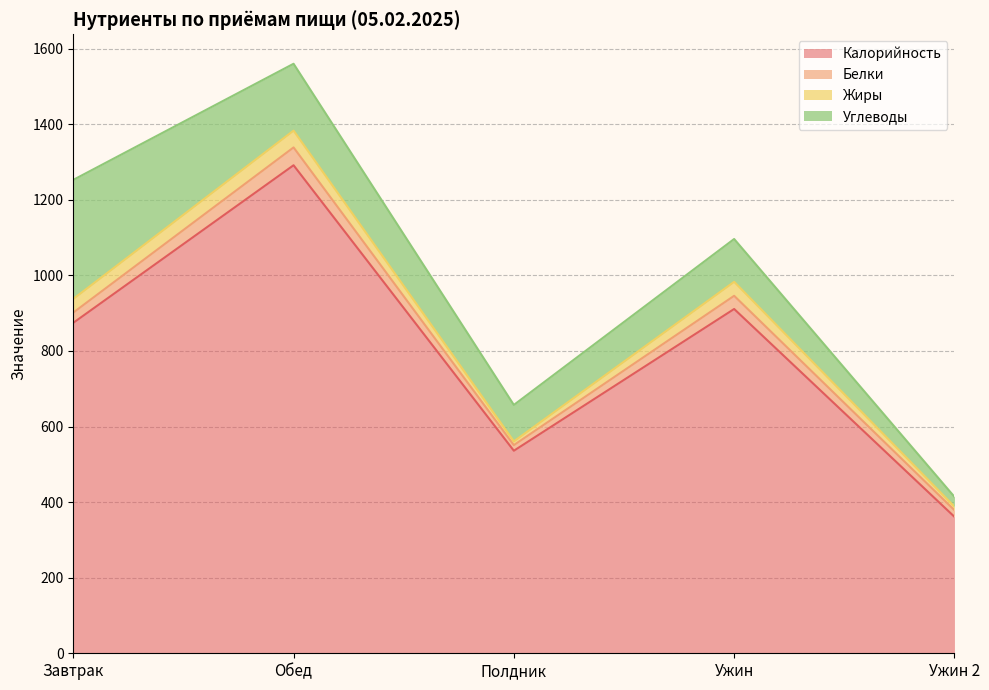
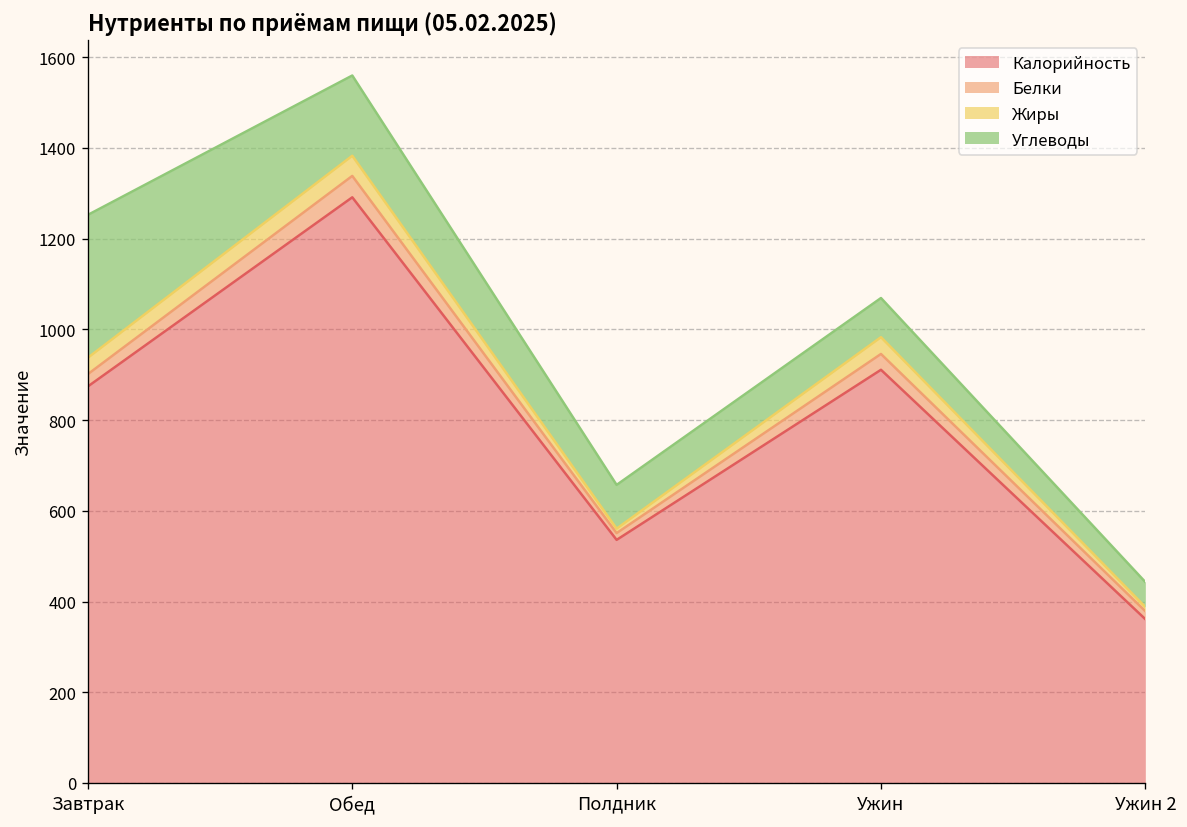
  {
    "Углеводы": {
      "Завтрак": 310,
      "Обед": 180,
      "Полдник": 100,
-     "Ужин": 110,
-     "Ужин 2": 30
+     "Ужин": 90,
+     "Ужин 2": 60
    }
  }
